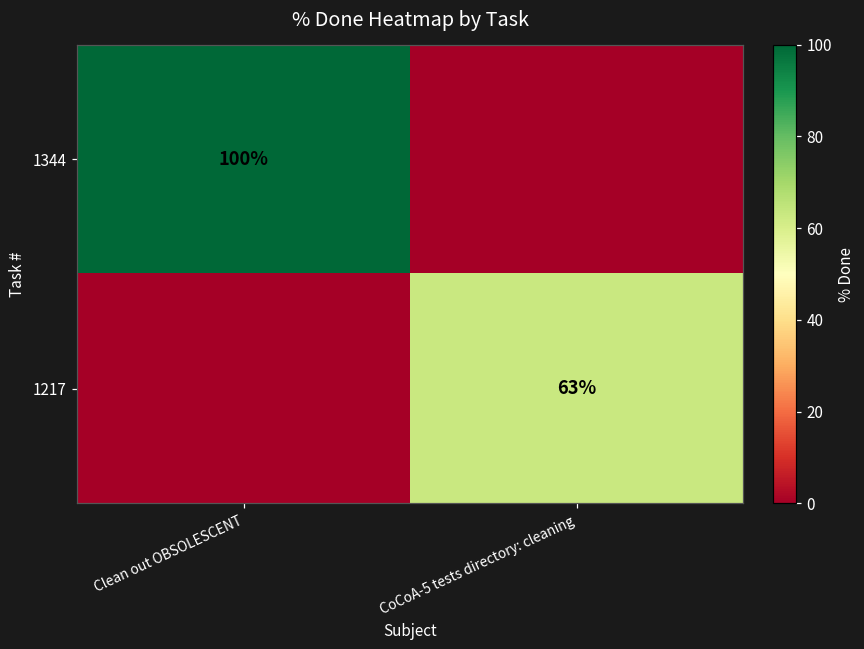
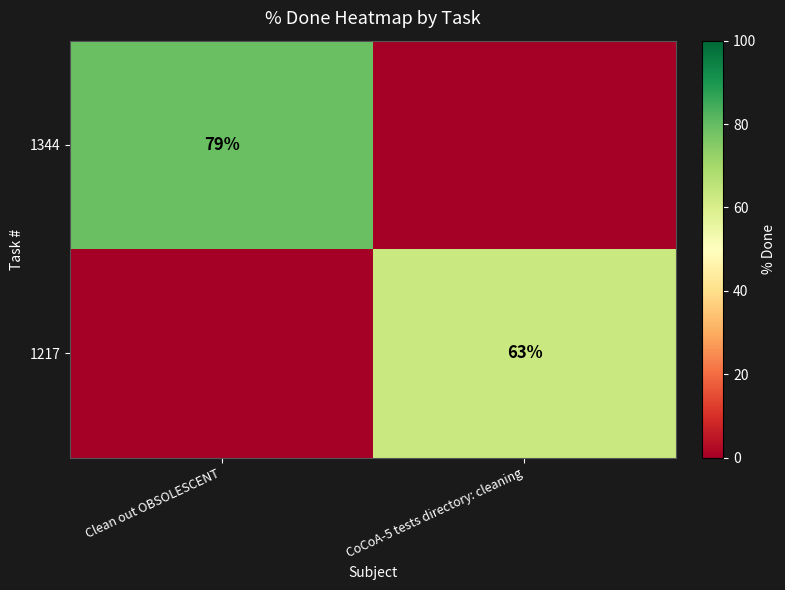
  {
    "1344": {
-     "Clean out OBSOLESCENT": "100%"
+     "Clean out OBSOLESCENT": "79%"
    },
    "1217": {
      "CoCoA-5 tests directory: cleaning": "63%"
    }
  }
